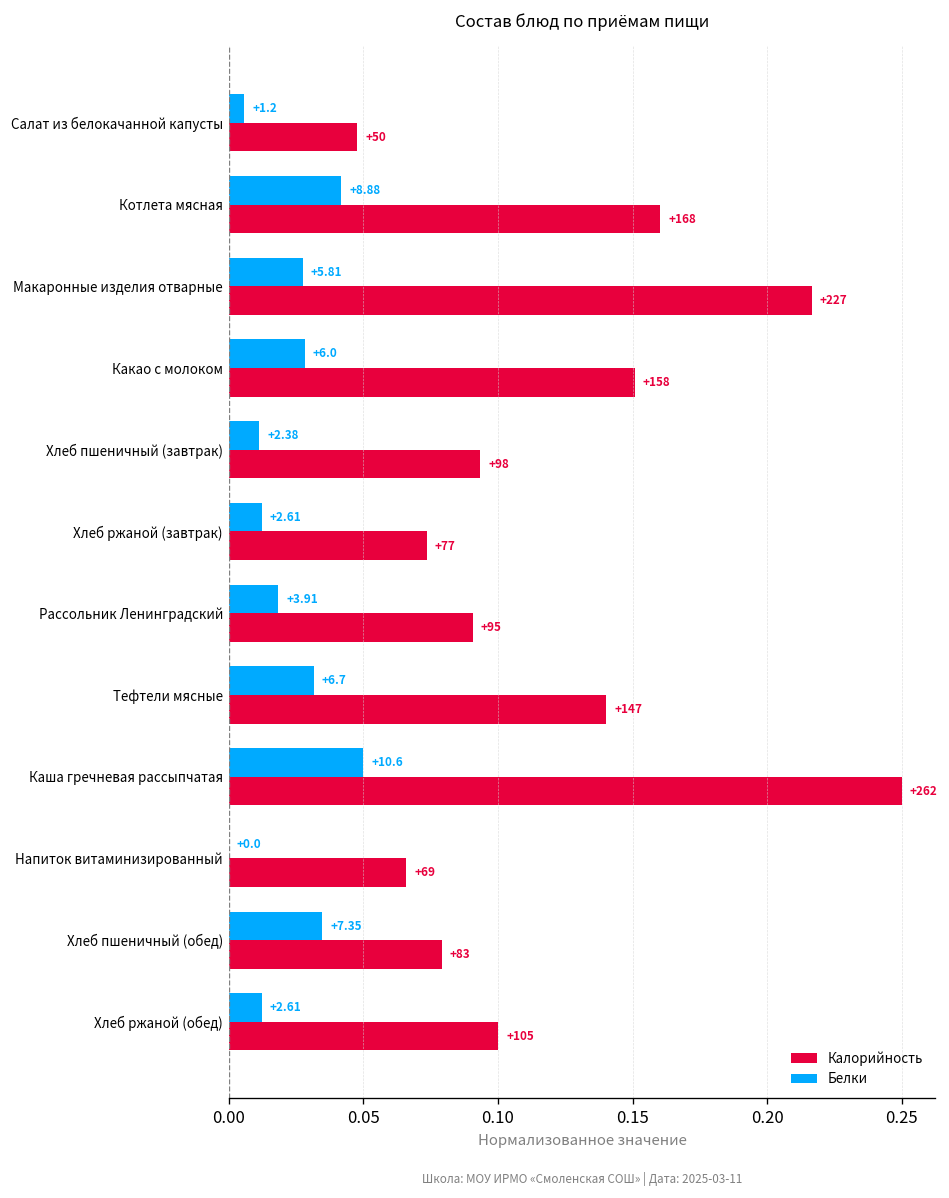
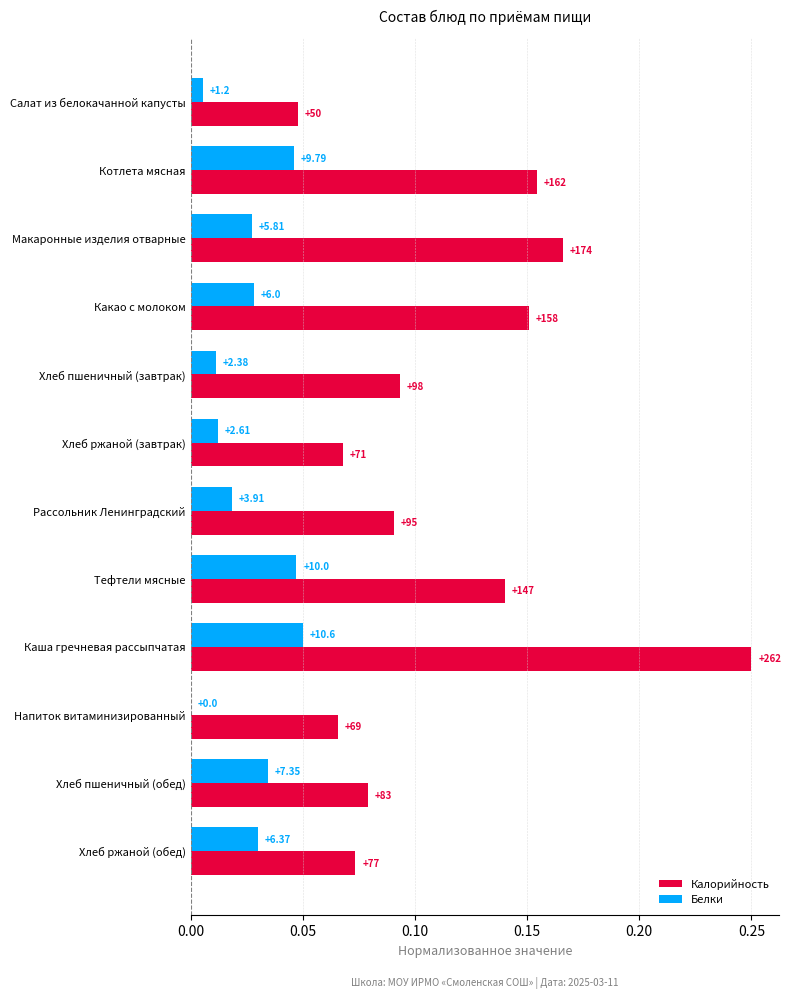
  {
    "Калорийность": {
-     "Котлета мясная": "+168",
-     "Макаронные изделия отварные": "+227",
-     "Хлеб ржаной (завтрак)": "+77",
-     "Хлеб ржаной (обед)": "+105"
+     "Котлета мясная": "+162",
+     "Макаронные изделия отварные": "+174",
+     "Хлеб ржаной (завтрак)": "+71",
+     "Хлеб ржаной (обед)": "+77"
    },
    "Белки": {
-     "Котлета мясная": "+8.88",
-     "Тефтели мясные": "+6.7",
+     "Котлета мясная": "+9.79",
+     "Тефтели мясные": "+10.0",
      "Напиток витаминизированный": "+0.0",
-     "Хлеб ржаной (обед)": "+2.61"
+     "Хлеб ржаной (обед)": "+6.37"
    }
  }
